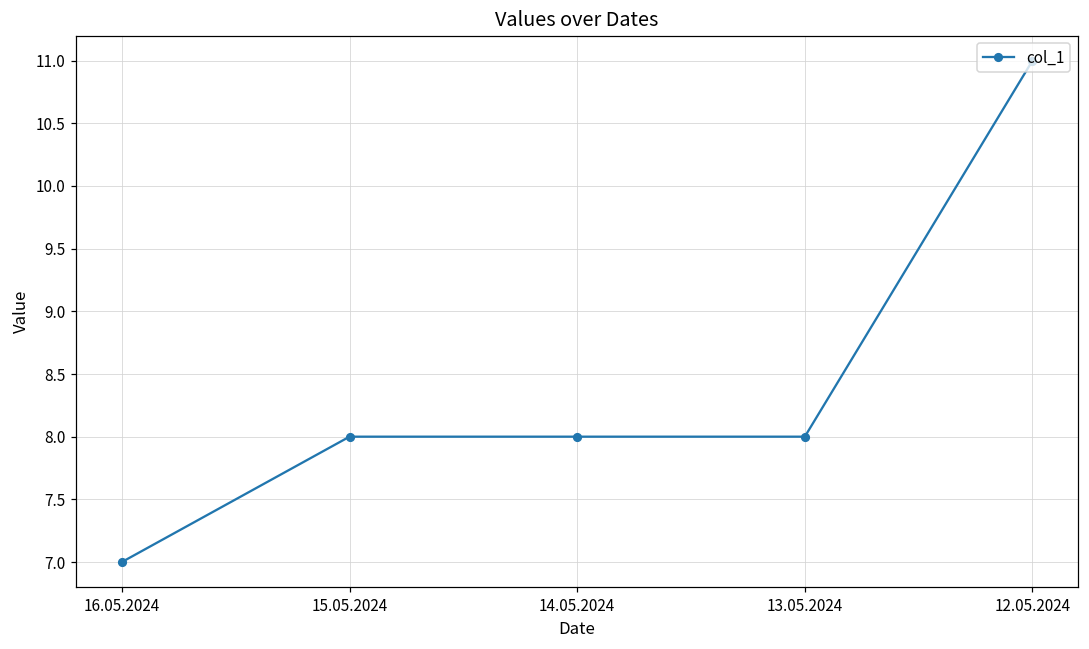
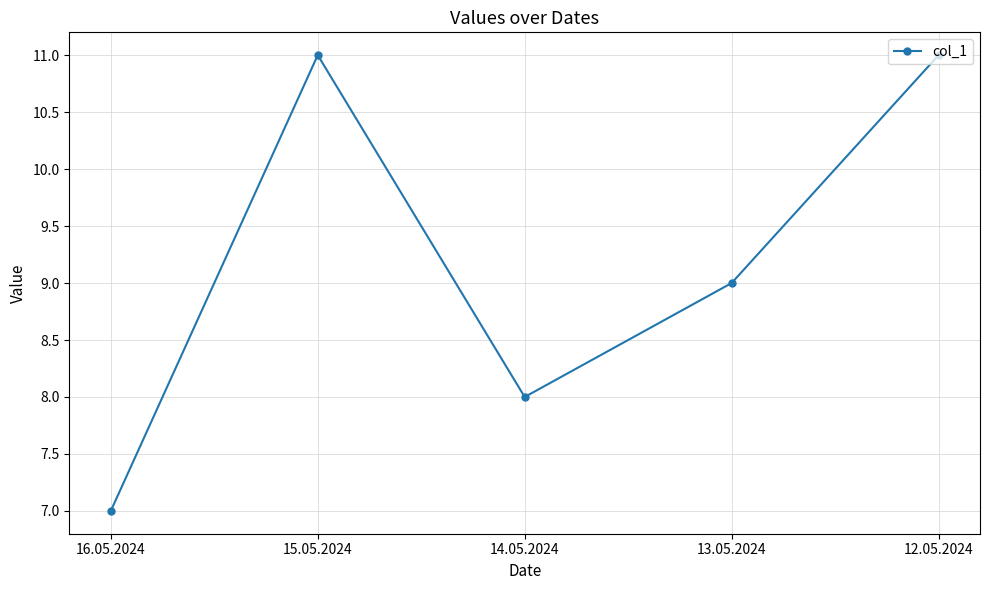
  {
    "16.05.2024": 7,
-   "15.05.2024": 8,
+   "15.05.2024": 11,
    "14.05.2024": 8,
-   "13.05.2024": 8
+   "13.05.2024": 9
  }
